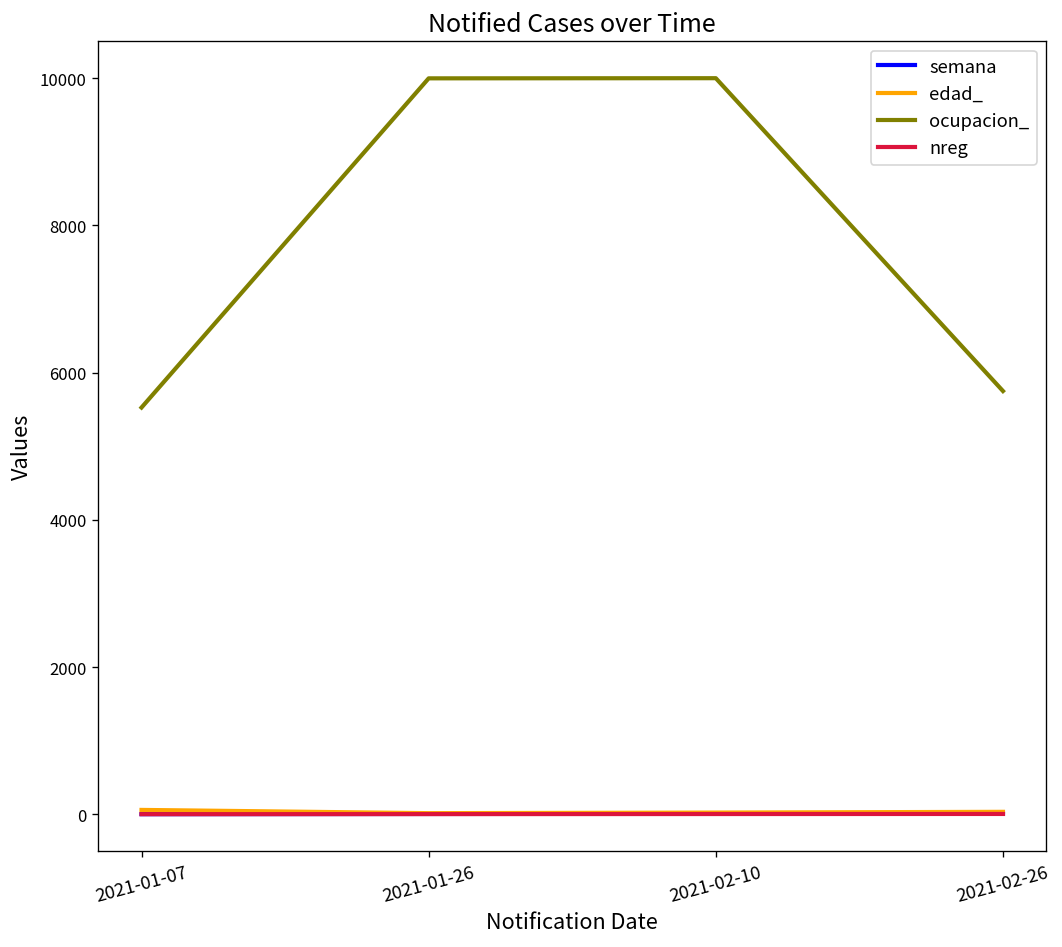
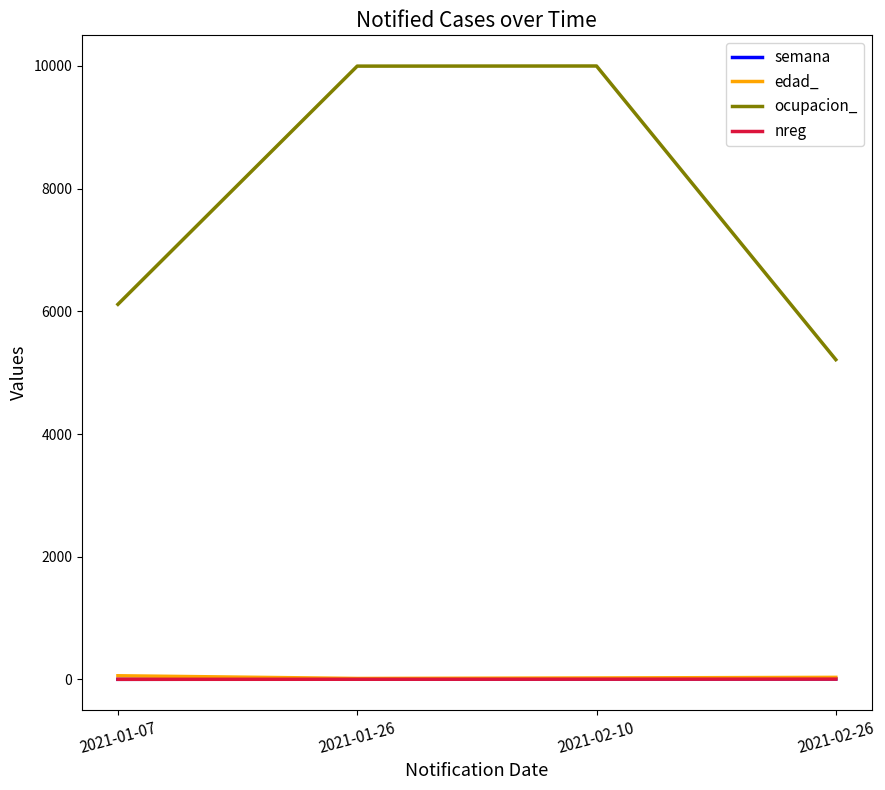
  {
    "nreg": {
      "2021-01-07": 0
    },
    "edad_": {
      "2021-01-07": 100
    },
    "ocupacion_": {
-     "2021-01-07": 5500,
+     "2021-01-07": 6100,
      "2021-01-26": 10000,
      "2021-02-10": 10000,
-     "2021-02-26": 5700
+     "2021-02-26": 5200
    }
  }
